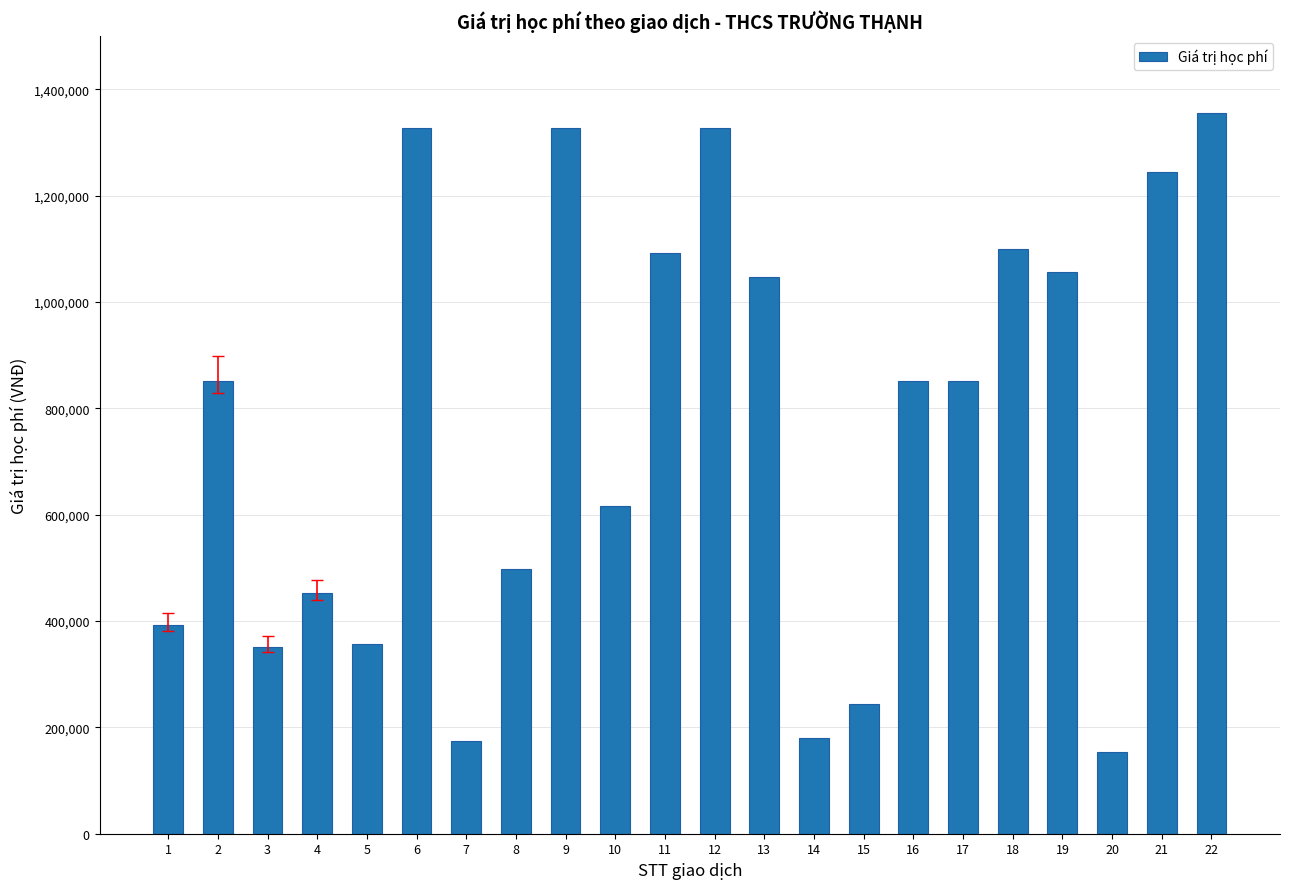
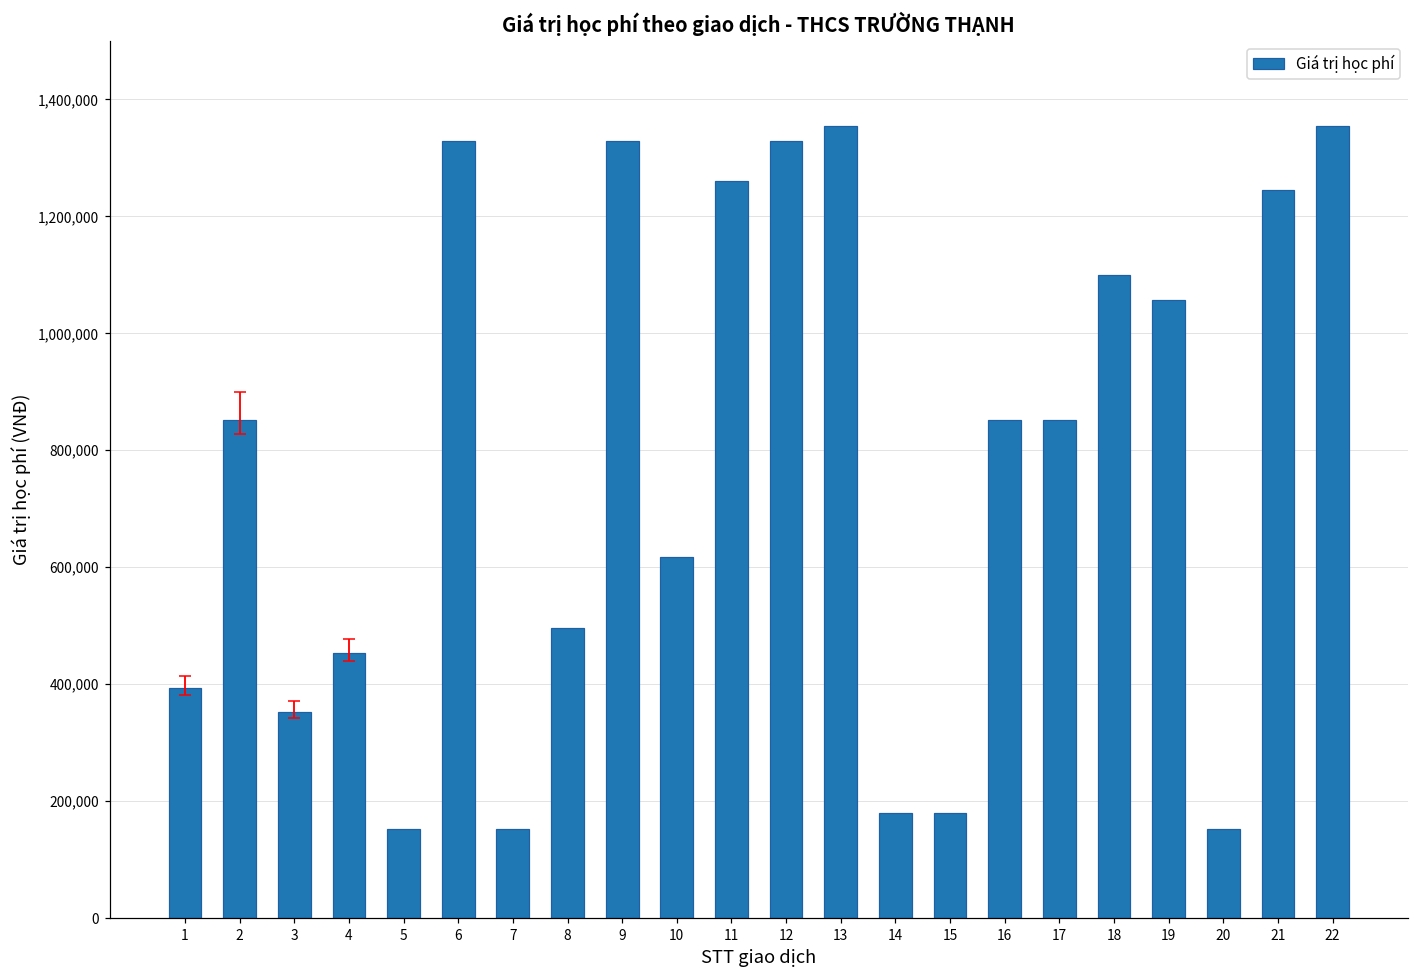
  {
    "Giá trị học phí": {
      "1": "390,000",
      "2": "850,000",
      "3": "350,000",
      "4": "450,000",
-     "5": "360,000",
+     "5": "150,000",
      "6": "1,330,000",
-     "7": "170,000",
+     "7": "150,000",
      "8": "500,000",
      "9": "1,330,000",
      "10": "620,000",
-     "11": "1,090,000",
+     "11": "1,260,000",
      "12": "1,330,000",
-     "13": "1,050,000",
+     "13": "1,350,000",
      "14": "180,000",
-     "15": "240,000",
+     "15": "180,000",
      "16": "850,000",
      "17": "850,000",
      "18": "1,100,000",
      "19": "1,060,000",
      "20": "150,000",
      "21": "1,250,000",
      "22": "1,350,000"
    }
  }
